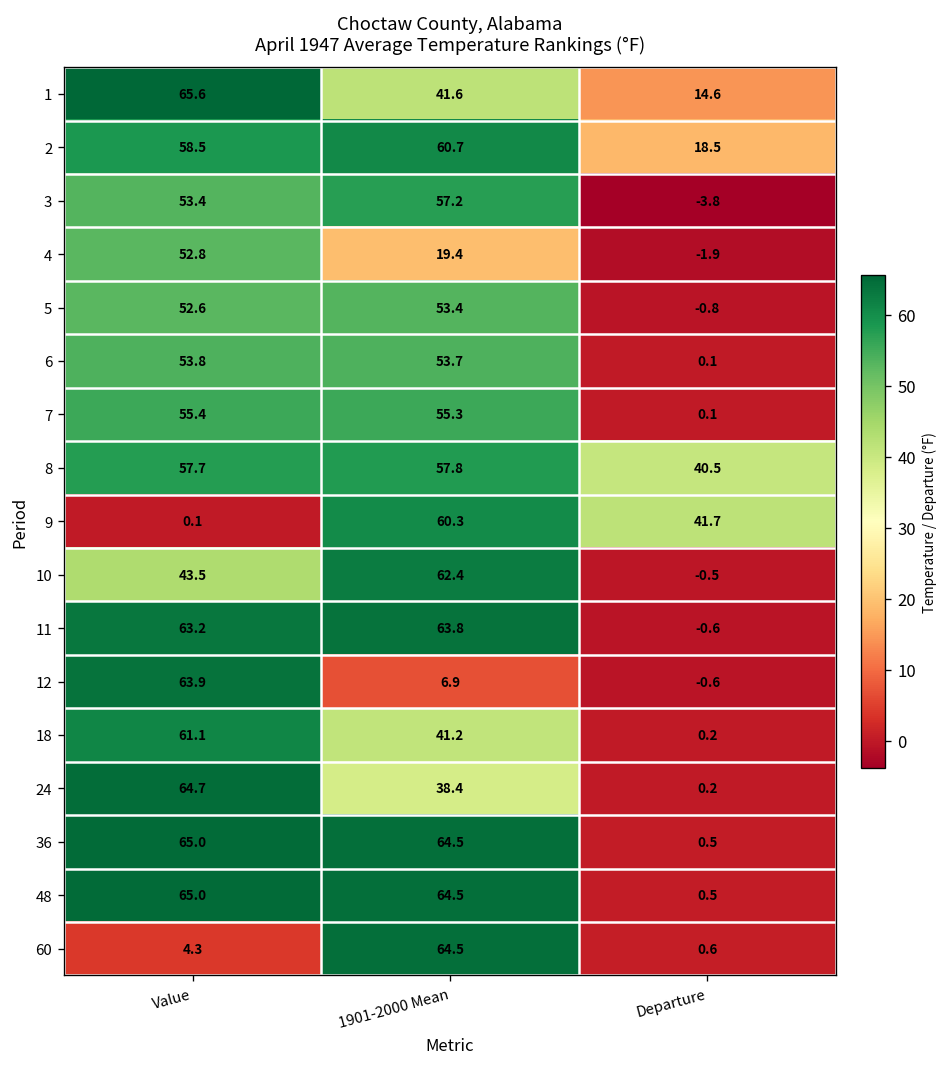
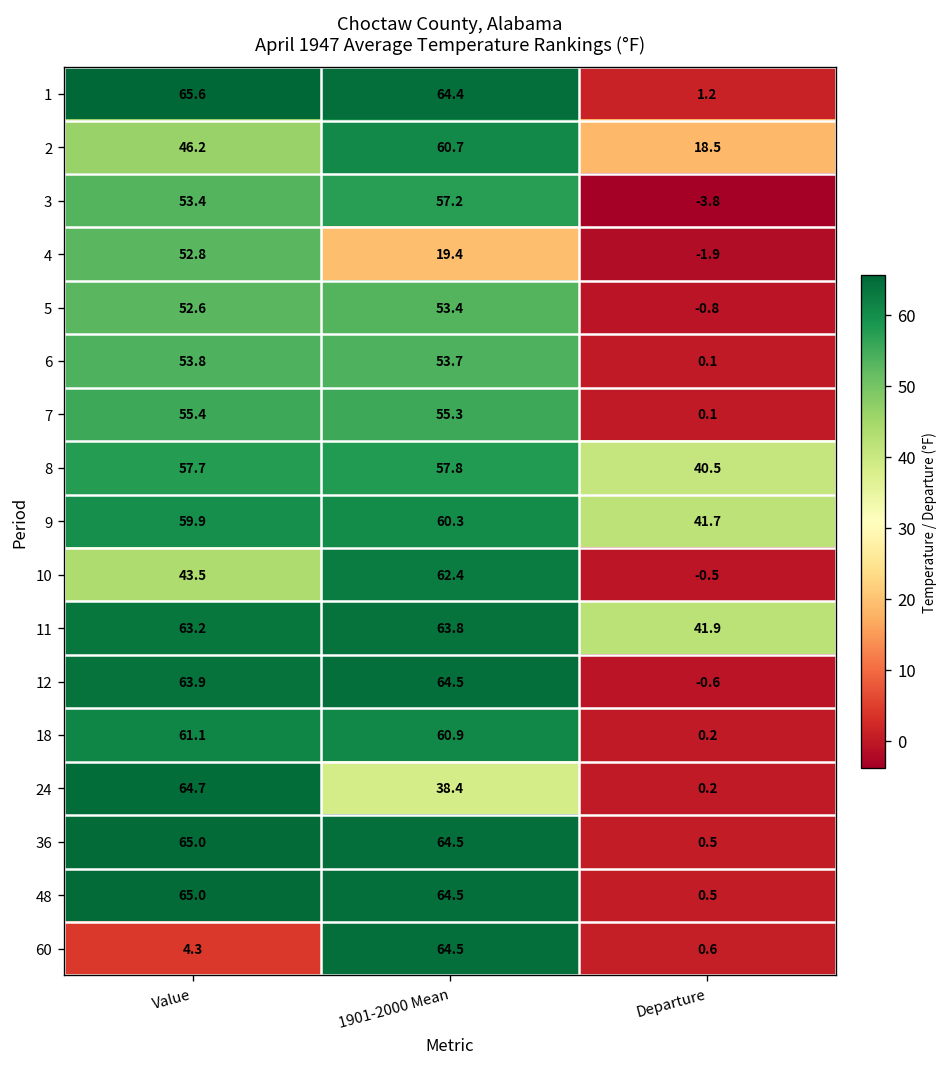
  {
    "1": {
      "Value": 65.6,
-     "1901-2000 Mean": 41.6,
-     "Departure": 14.6
+     "1901-2000 Mean": 64.4,
+     "Departure": 1.2
    },
    "2": {
-     "Value": 58.5,
+     "Value": 46.2,
      "1901-2000 Mean": 60.7,
      "Departure": 18.5
    },
    "3": {
      "Value": 53.4,
      "1901-2000 Mean": 57.2,
      "Departure": -3.8
    },
    "4": {
      "Value": 52.8,
      "1901-2000 Mean": 19.4,
      "Departure": -1.9
    },
    "5": {
      "Value": 52.6,
      "1901-2000 Mean": 53.4,
      "Departure": -0.8
    },
    "6": {
      "Value": 53.8,
      "1901-2000 Mean": 53.7,
      "Departure": 0.1
    },
    "7": {
      "Value": 55.4,
      "1901-2000 Mean": 55.3,
      "Departure": 0.1
    },
    "8": {
      "Value": 57.7,
      "1901-2000 Mean": 57.8,
      "Departure": 40.5
    },
    "9": {
-     "Value": 0.1,
+     "Value": 59.9,
      "1901-2000 Mean": 60.3,
      "Departure": 41.7
    },
    "10": {
      "Value": 43.5,
      "1901-2000 Mean": 62.4,
      "Departure": -0.5
    },
    "11": {
      "Value": 63.2,
      "1901-2000 Mean": 63.8,
-     "Departure": -0.6
+     "Departure": 41.9
    },
    "12": {
      "Value": 63.9,
-     "1901-2000 Mean": 6.9,
+     "1901-2000 Mean": 64.5,
      "Departure": -0.6
    },
    "18": {
      "Value": 61.1,
-     "1901-2000 Mean": 41.2,
+     "1901-2000 Mean": 60.9,
      "Departure": 0.2
    },
    "24": {
      "Value": 64.7,
      "1901-2000 Mean": 38.4,
      "Departure": 0.2
    },
    "36": {
      "Value": 65.0,
      "1901-2000 Mean": 64.5,
      "Departure": 0.5
    },
    "48": {
      "Value": 65.0,
      "1901-2000 Mean": 64.5,
      "Departure": 0.5
    },
    "60": {
      "Value": 4.3,
      "1901-2000 Mean": 64.5,
      "Departure": 0.6
    }
  }
